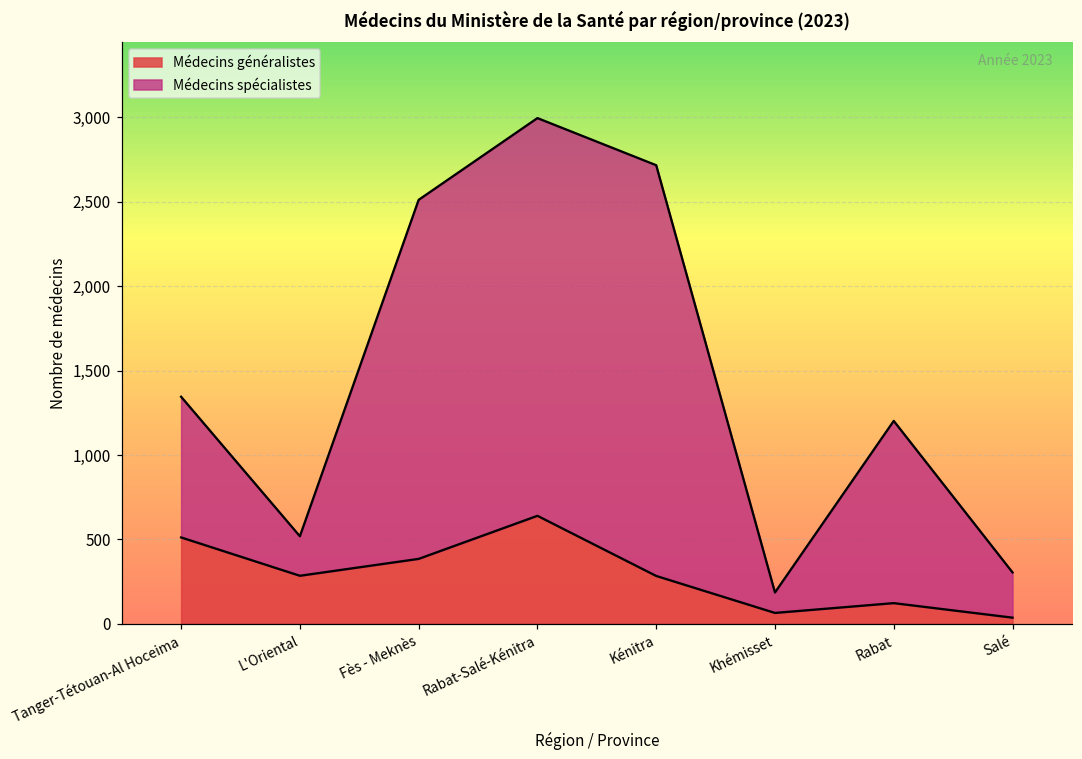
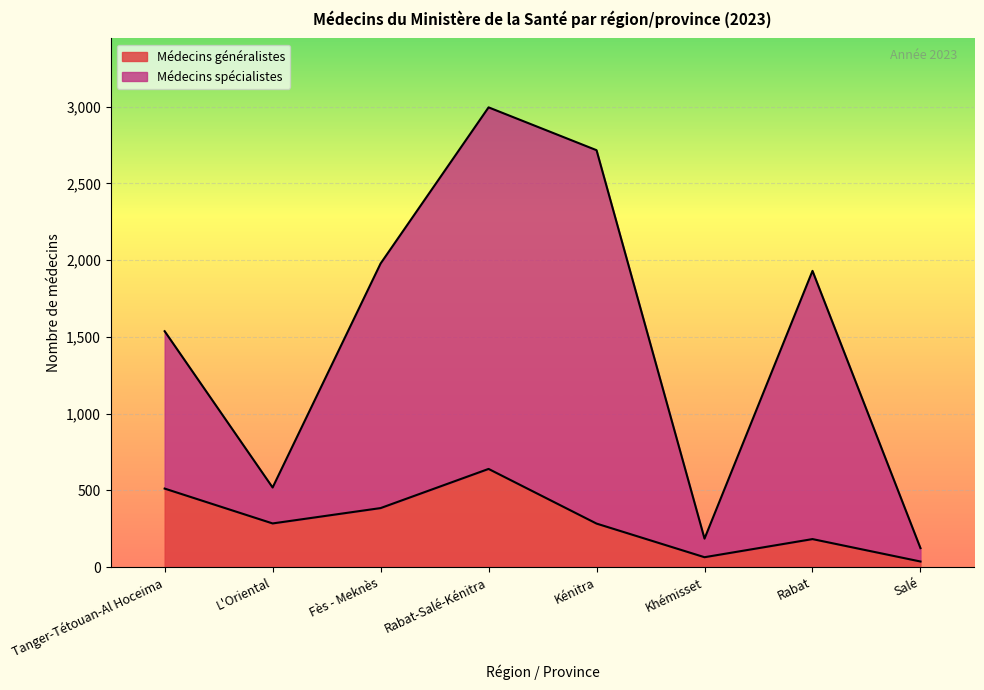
  {
    "Médecins généralistes": {
      "Tanger-Tétouan-Al Hoceima": "510",
      "L'Oriental": "290",
      "Fès - Meknès": "390",
      "Rabat-Salé-Kénitra": "640",
      "Kénitra": "280",
      "Khémisset": "70",
-     "Rabat": "120",
+     "Rabat": "180",
      "Salé": "40"
    },
    "Médecins spécialistes": {
-     "Tanger-Tétouan-Al Hoceima": "830",
+     "Tanger-Tétouan-Al Hoceima": "1,030",
      "L'Oriental": "230",
-     "Fès - Meknès": "2,130",
+     "Fès - Meknès": "1,590",
      "Rabat-Salé-Kénitra": "2,360",
      "Kénitra": "2,430",
      "Khémisset": "120",
-     "Rabat": "1,080",
-     "Salé": "270"
+     "Rabat": "1,750",
+     "Salé": "90"
    }
  }
